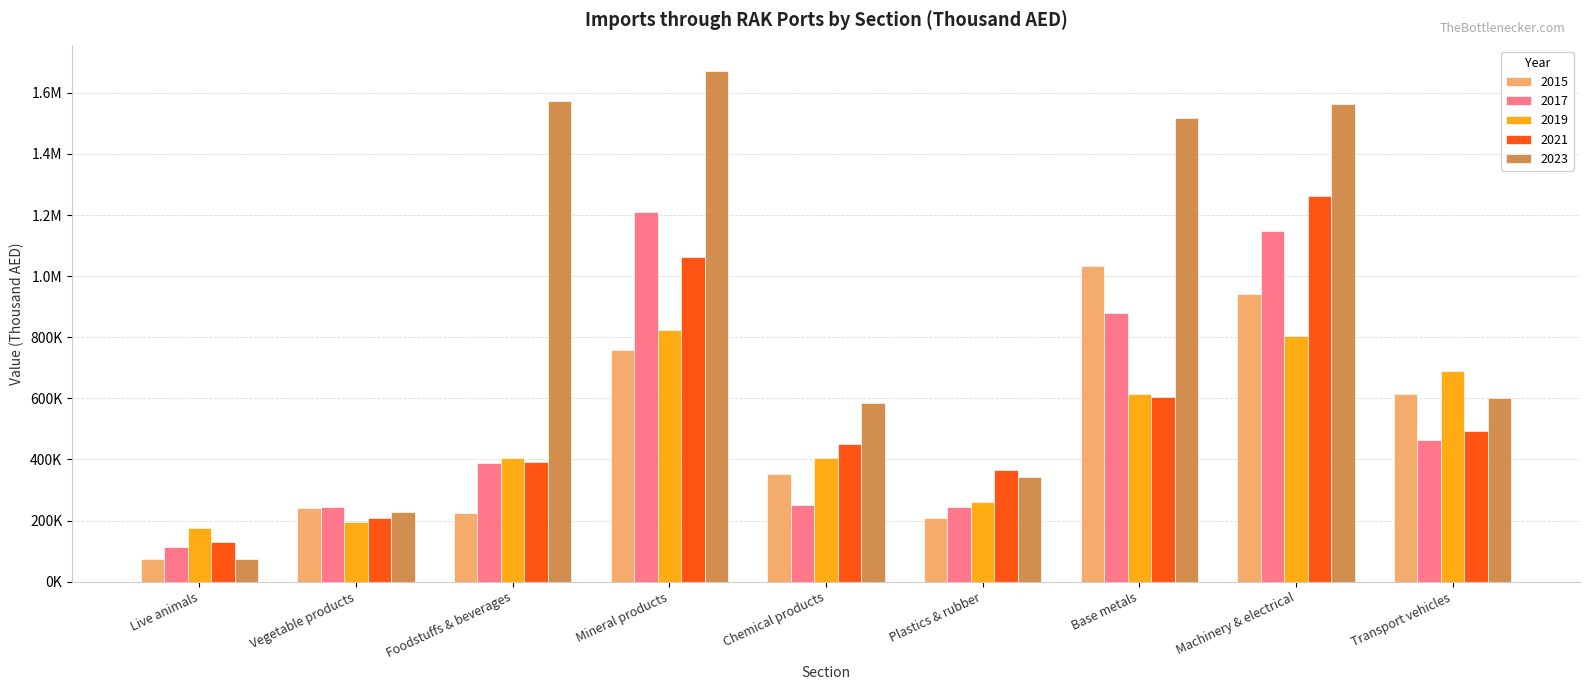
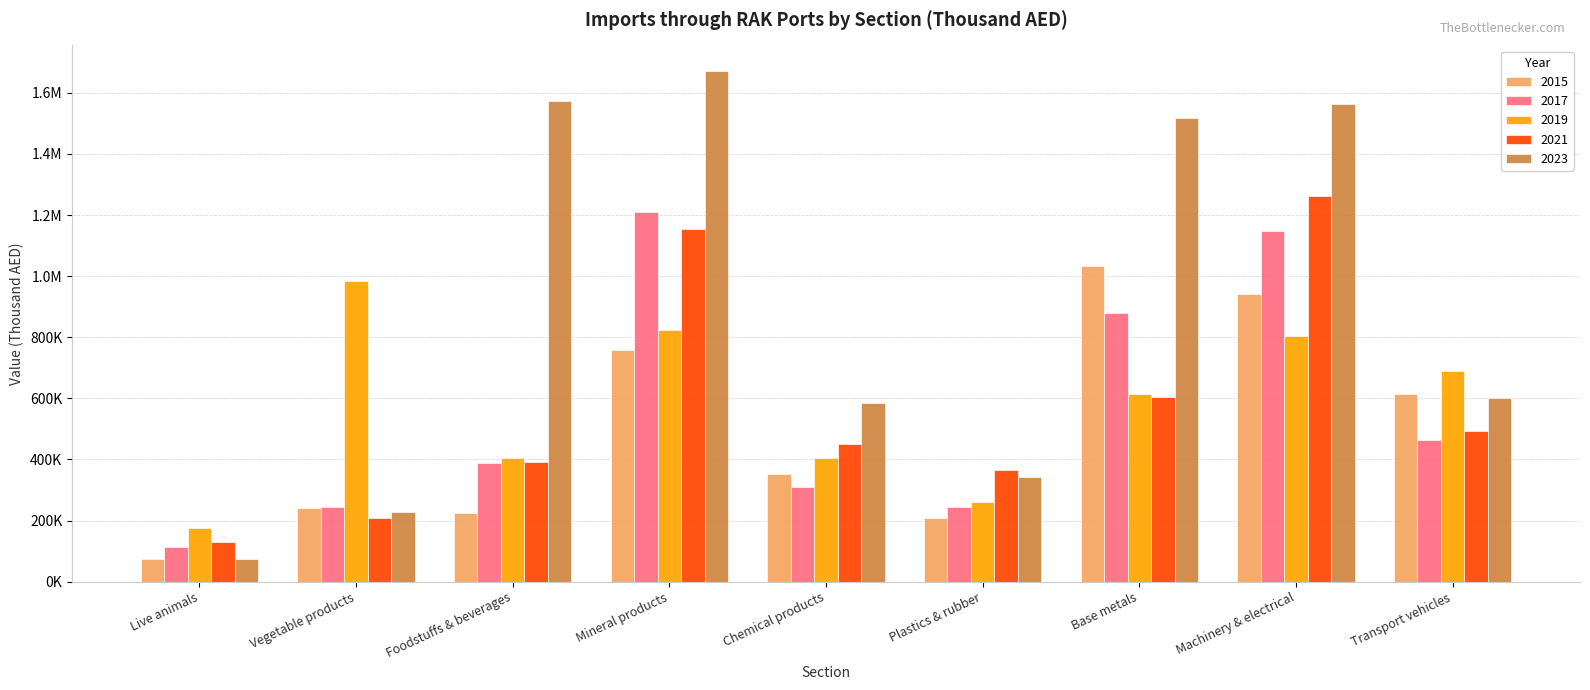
  {
    "2017": {
      "Live animals": 110000,
      "Vegetable products": 240000,
      "Foodstuffs & beverages": 390000,
      "Mineral products": 1210000,
-     "Chemical products": 250000,
+     "Chemical products": 310000,
      "Plastics & rubber": 240000,
      "Base metals": 880000,
      "Machinery & electrical": 1150000,
      "Transport vehicles": 460000
    },
    "2019": {
      "Live animals": 180000,
-     "Vegetable products": 200000,
+     "Vegetable products": 990000,
      "Foodstuffs & beverages": 400000,
      "Mineral products": 820000,
      "Chemical products": 400000,
      "Plastics & rubber": 260000,
      "Base metals": 620000,
      "Machinery & electrical": 800000,
      "Transport vehicles": 690000
    },
    "2021": {
      "Live animals": 130000,
      "Vegetable products": 210000,
      "Foodstuffs & beverages": 390000,
-     "Mineral products": 1060000,
+     "Mineral products": 1150000,
      "Chemical products": 450000,
      "Plastics & rubber": 370000,
      "Base metals": 600000,
      "Machinery & electrical": 1260000,
      "Transport vehicles": 490000
    }
  }
